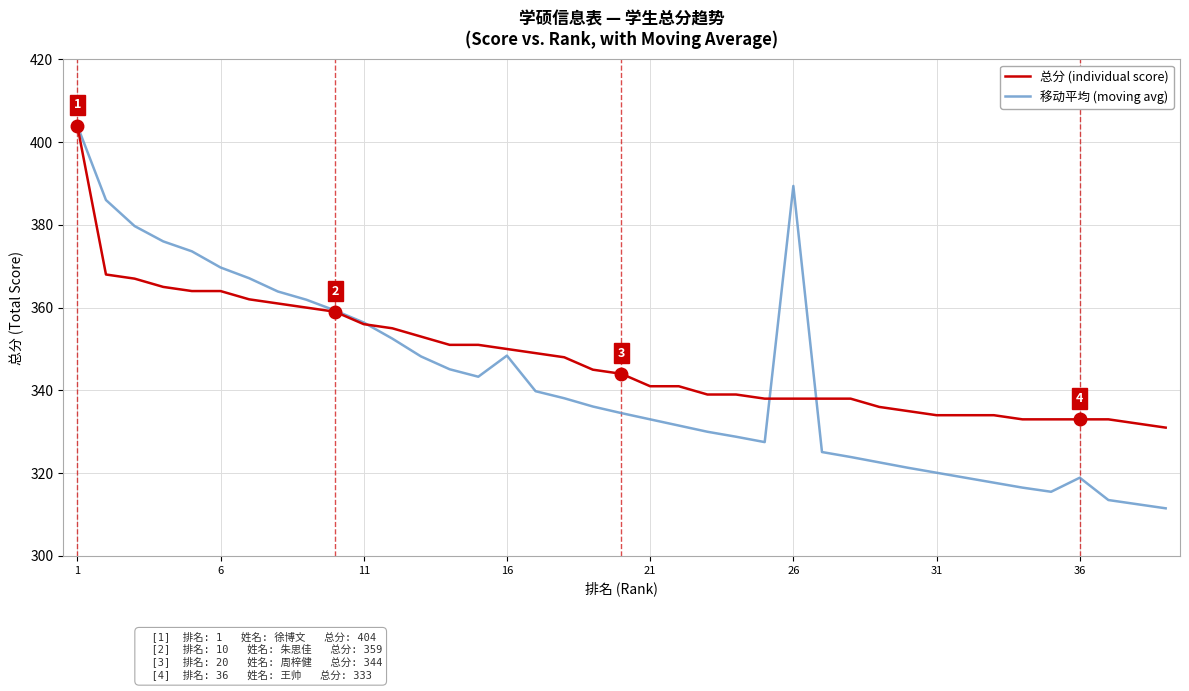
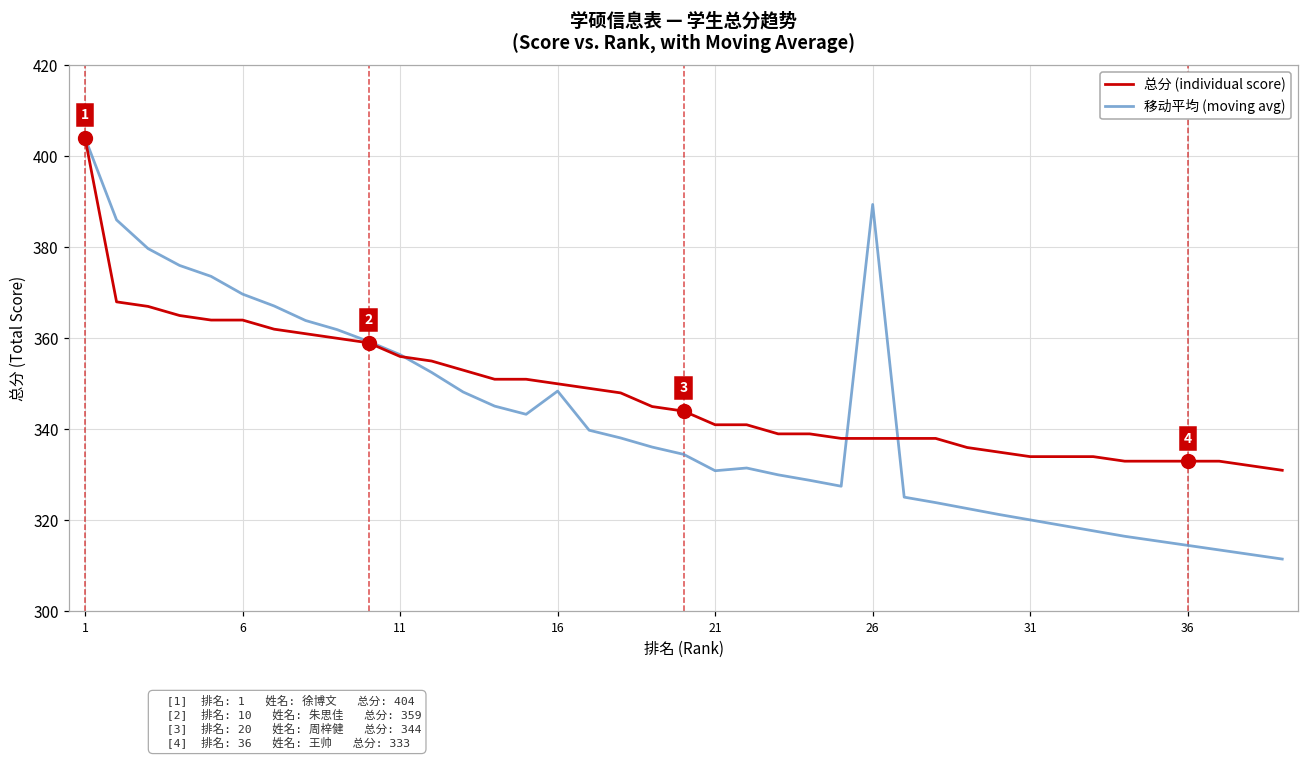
  {
    "移动平均 (moving avg)": {
      "6": 370,
      "16": 348,
-     "21": 333,
+     "21": 331,
      "26": 389,
      "31": 320,
-     "36": 319
+     "36": 315
    }
  }
